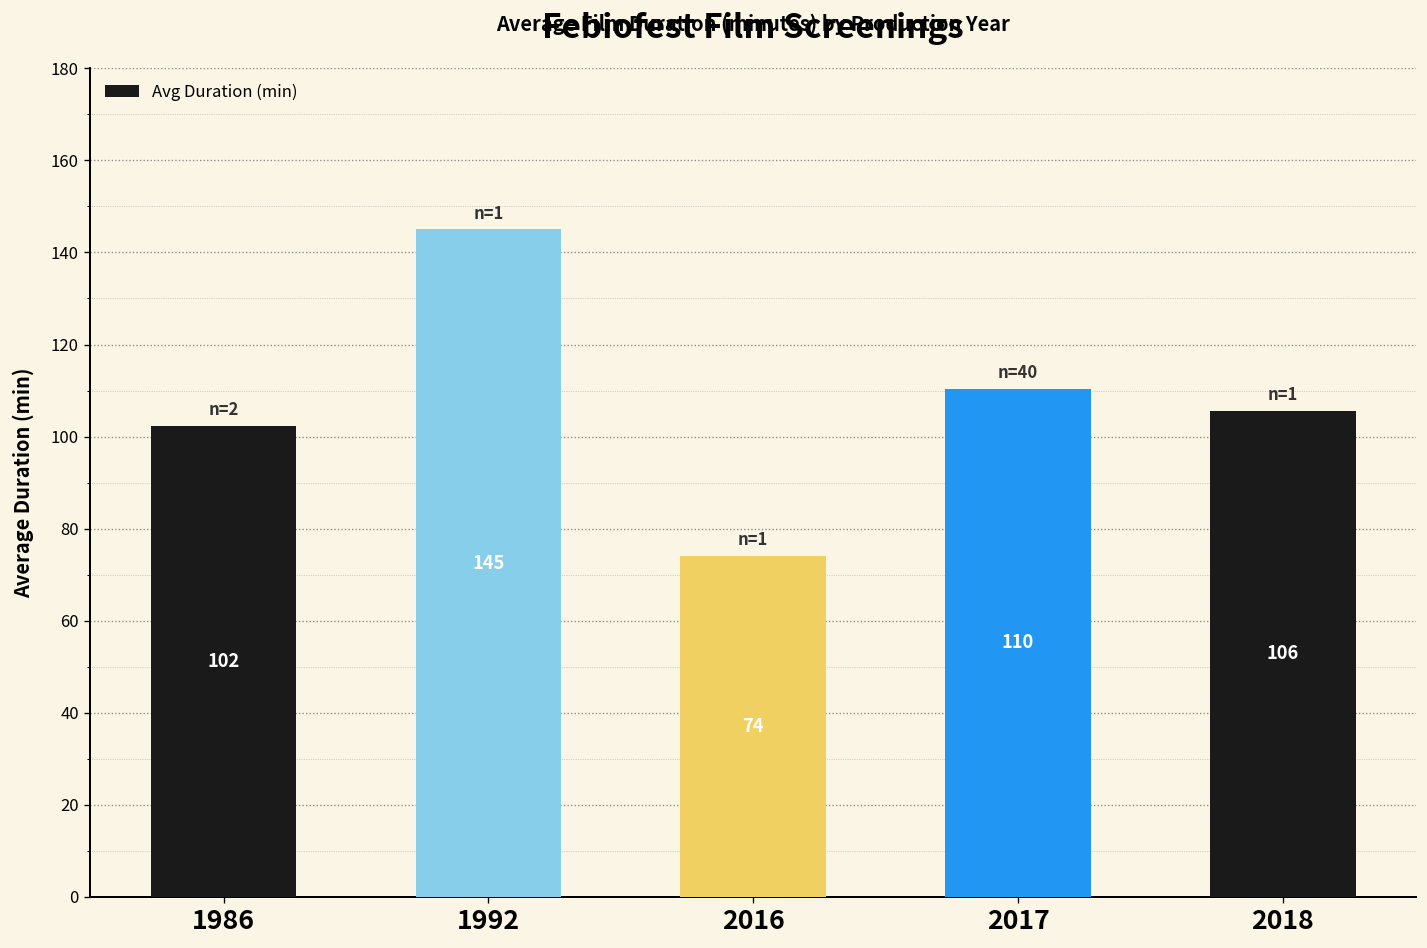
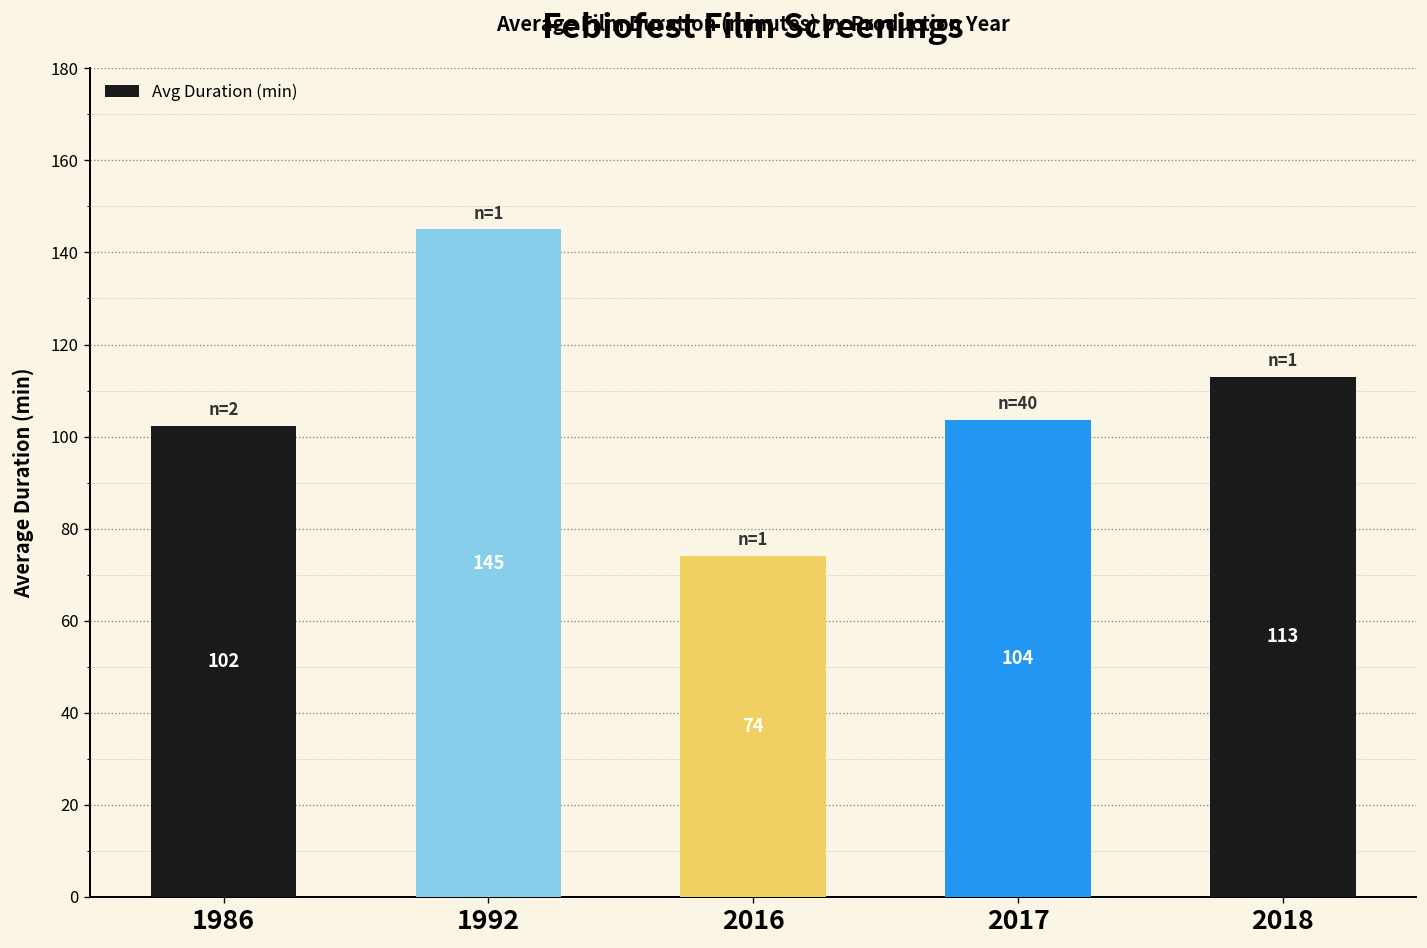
  {
    "1986": 102,
    "1992": 145,
    "2016": 74,
-   "2017": 110,
-   "2018": 106
+   "2017": 104,
+   "2018": 113
  }
